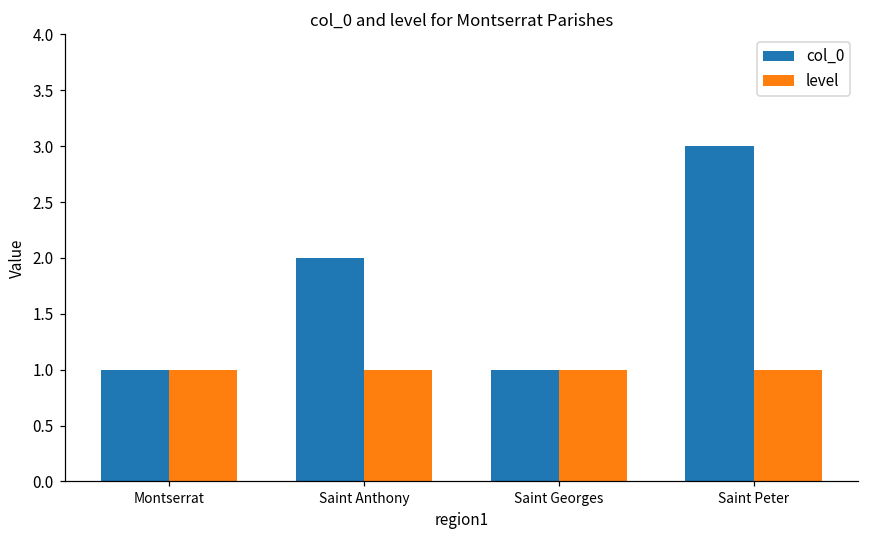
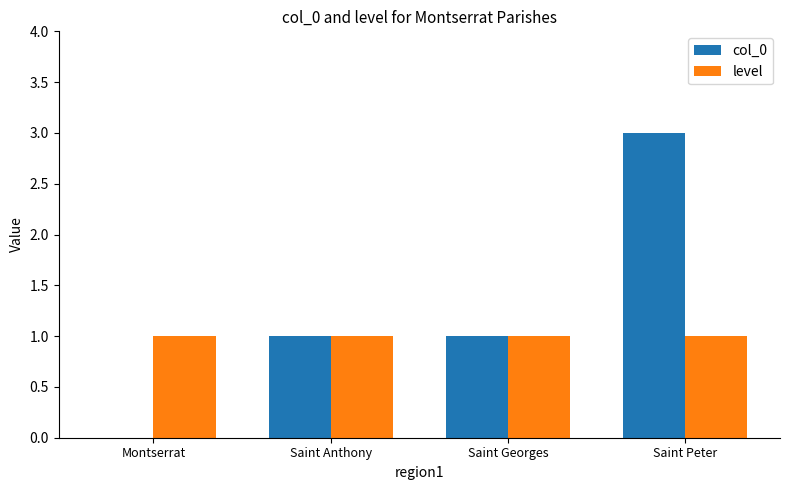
  {
    "col_0": {
-     "Montserrat": 1,
-     "Saint Anthony": 2,
+     "Montserrat": 0,
+     "Saint Anthony": 1,
      "Saint Georges": 1,
      "Saint Peter": 3
    },
    "level": {
      "Montserrat": 1,
      "Saint Anthony": 1,
      "Saint Georges": 1,
      "Saint Peter": 1
    }
  }
